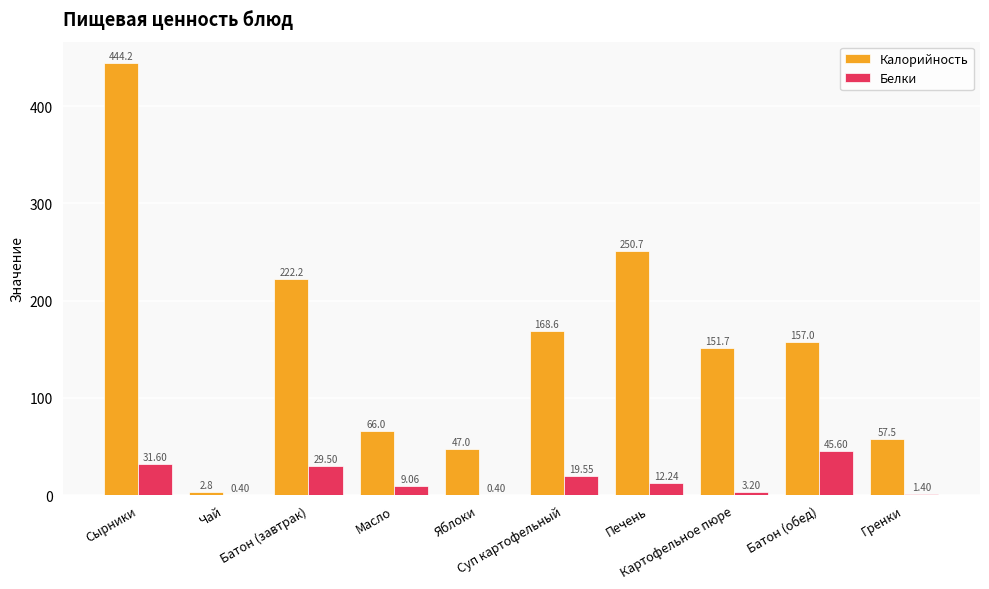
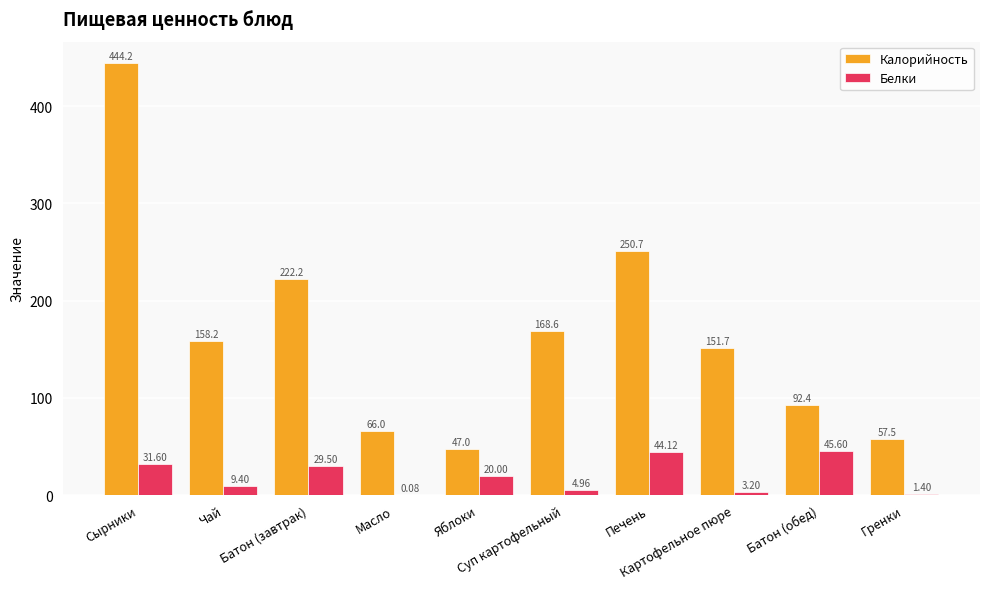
  {
    "Калорийность": {
      "Сырники": 444.2,
-     "Чай": 2.8,
+     "Чай": 158.2,
      "Батон (завтрак)": 222.2,
      "Масло": 66.0,
      "Яблоки": 47.0,
      "Суп картофельный": 168.6,
      "Печень": 250.7,
      "Картофельное пюре": 151.7,
-     "Батон (обед)": 157.0,
+     "Батон (обед)": 92.4,
      "Гренки": 57.5
    },
    "Белки": {
      "Сырники": 31.60,
-     "Чай": 0.40,
+     "Чай": 9.40,
      "Батон (завтрак)": 29.50,
-     "Масло": 9.06,
-     "Яблоки": 0.40,
-     "Суп картофельный": 19.55,
-     "Печень": 12.24,
+     "Масло": 0.08,
+     "Яблоки": 20.00,
+     "Суп картофельный": 4.96,
+     "Печень": 44.12,
      "Картофельное пюре": 3.20,
      "Батон (обед)": 45.60,
      "Гренки": 1.40
    }
  }
